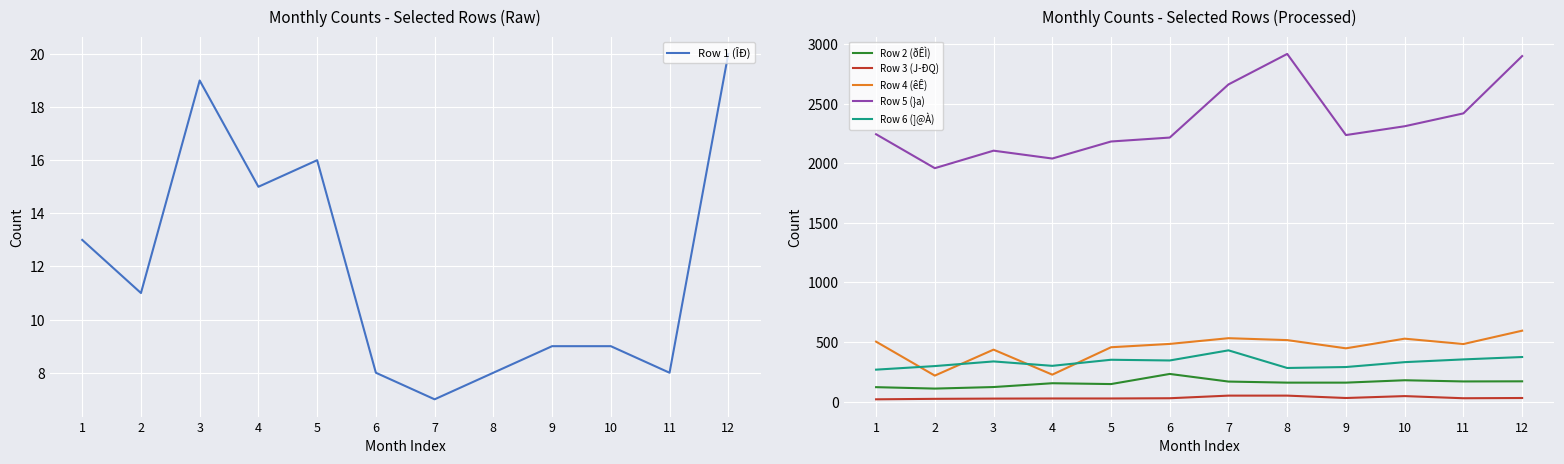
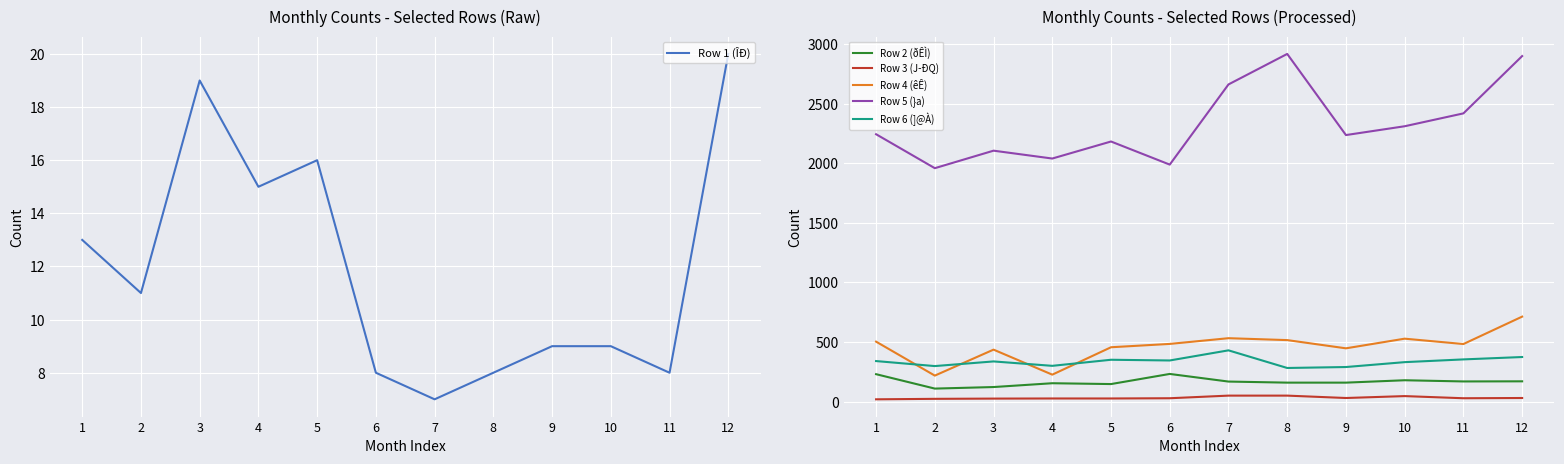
  {
    "Monthly Counts - Selected Rows (Raw)": {
      "1": 13.0,
      "2": 11.0,
      "3": 19.0,
      "4": 15.0,
      "5": 16.0,
      "6": 8.0,
      "7": 7.0,
      "8": 8.0,
      "9": 9.0,
      "10": 9.0,
      "11": 8.0
    },
    "Monthly Counts - Selected Rows (Processed)": {
      "Row 2 (ðÊÌ)": {
-       "1": 120,
+       "1": 230,
        "2": 110,
        "3": 120,
        "4": 150,
        "5": 150,
        "6": 230,
        "7": 170,
        "8": 160,
        "9": 160,
        "10": 180,
        "11": 170,
        "12": 170
      },
      "Row 3 (J­ÐQ)": {
        "1": 20,
        "2": 20,
        "3": 30,
        "4": 30,
        "5": 30,
        "6": 30,
        "7": 50,
        "8": 50,
        "9": 30,
        "10": 50,
        "11": 30,
        "12": 30
      },
      "Row 4 (êÊ)": {
        "1": 500,
        "2": 220,
        "3": 440,
        "4": 230,
        "5": 460,
        "6": 480,
        "7": 530,
        "8": 520,
        "9": 450,
        "10": 530,
        "11": 480,
-       "12": 600
+       "12": 710
      },
      "Row 5 (}a)": {
        "1": 2240,
        "2": 1960,
        "3": 2110,
        "4": 2040,
        "5": 2180,
-       "6": 2220,
+       "6": 1990,
        "7": 2660,
        "8": 2920,
        "9": 2240,
        "10": 2310,
        "11": 2420,
        "12": 2900
      },
      "Row 6 (]@À)": {
-       "1": 270,
+       "1": 340,
        "2": 300,
        "3": 340,
        "4": 300,
        "5": 350,
        "6": 350,
        "7": 430,
        "8": 280,
        "9": 290,
        "10": 330,
        "11": 350,
        "12": 370
      }
    }
  }
